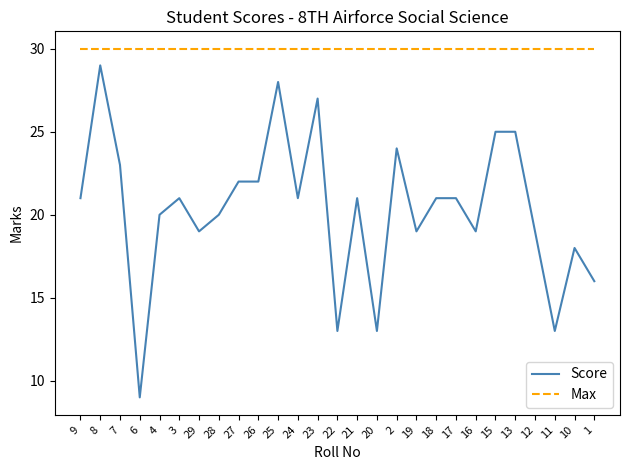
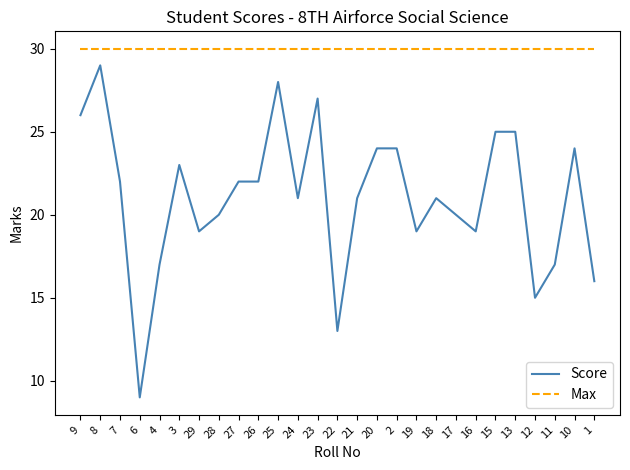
  {
    "Score": {
-     "9": 21,
+     "9": 26,
      "8": 29,
-     "7": 23,
+     "7": 22,
      "6": 9,
-     "4": 20,
-     "3": 21,
+     "4": 17,
+     "3": 23,
      "29": 19,
      "28": 20,
      "27": 22,
      "26": 22,
      "25": 28,
      "24": 21,
      "23": 27,
      "22": 13,
      "21": 21,
-     "20": 13,
+     "20": 24,
      "2": 24,
      "19": 19,
      "18": 21,
-     "17": 21,
+     "17": 20,
      "16": 19,
      "15": 25,
      "13": 25,
-     "12": 19,
-     "11": 13,
-     "10": 18,
+     "12": 15,
+     "11": 17,
+     "10": 24,
      "1": 16
    },
    "Max": {
      "9": 30,
      "8": 30,
      "7": 30,
      "6": 30,
      "4": 30,
      "3": 30,
      "29": 30,
      "28": 30,
      "27": 30,
      "26": 30,
      "25": 30,
      "24": 30,
      "23": 30,
      "22": 30,
      "21": 30,
      "20": 30,
      "2": 30,
      "19": 30,
      "18": 30,
      "17": 30,
      "16": 30,
      "15": 30,
      "13": 30,
      "12": 30,
      "11": 30,
      "10": 30,
      "1": 30
    }
  }
